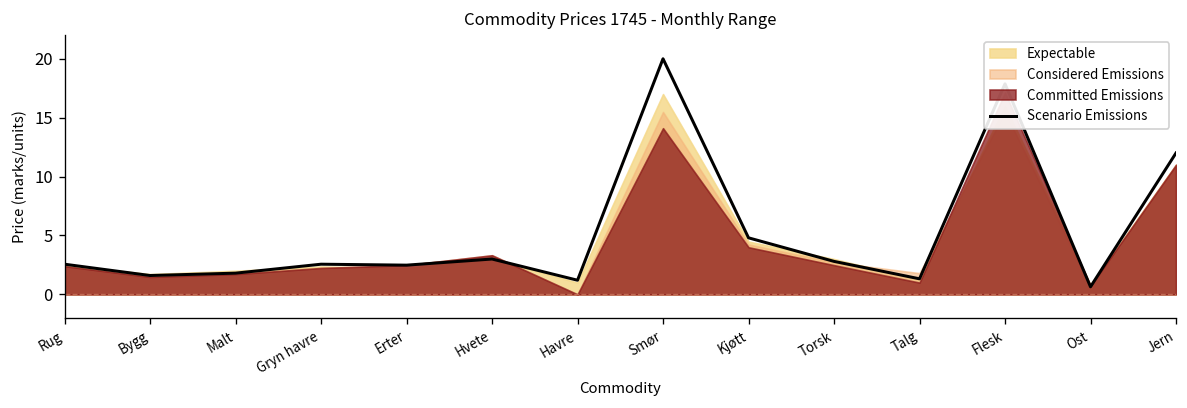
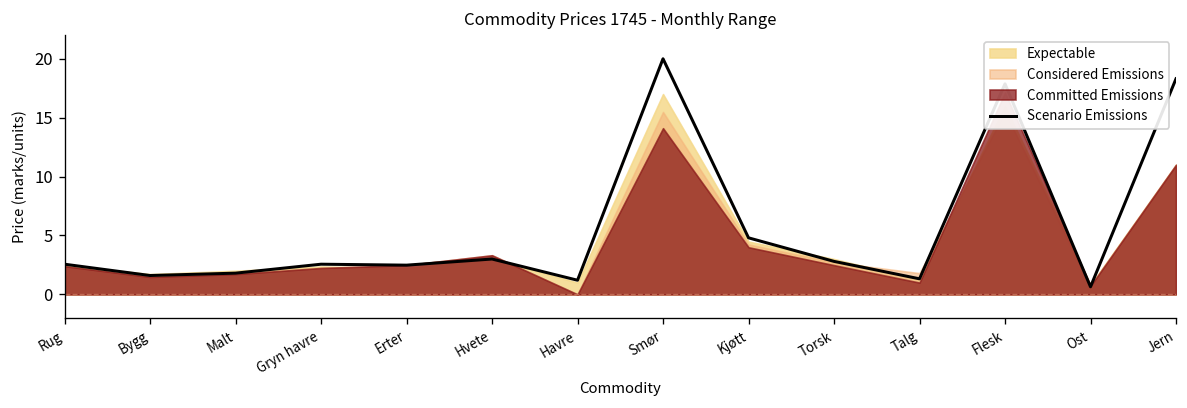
  {
    "Scenario Emissions": {
      "Smør": 20,
      "Kjøtt": 5,
-     "Jern": 12
+     "Jern": 18
    },
    "Committed Emissions": {
      "Smør": 14
    }
  }
